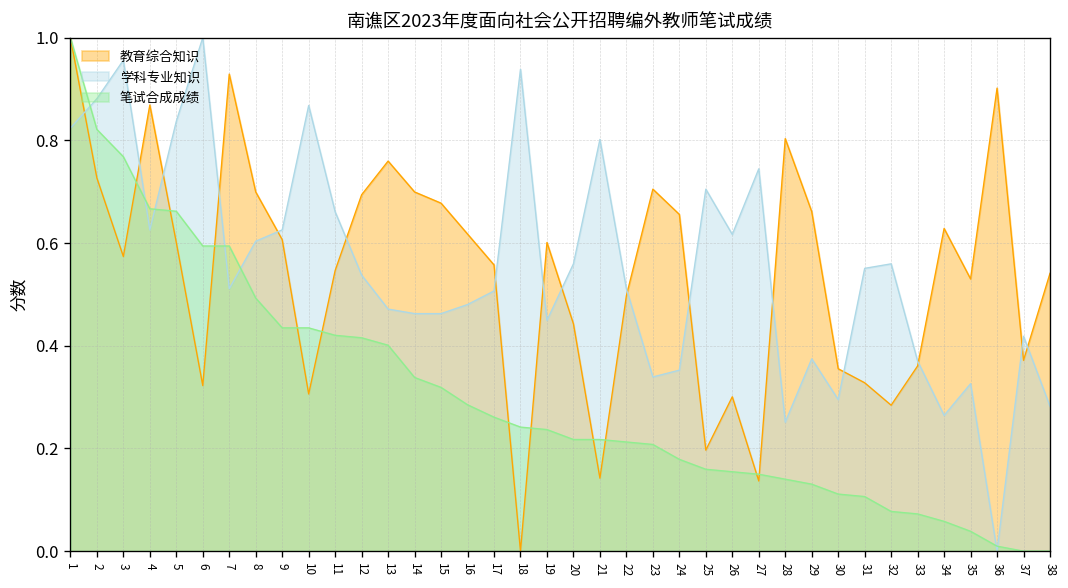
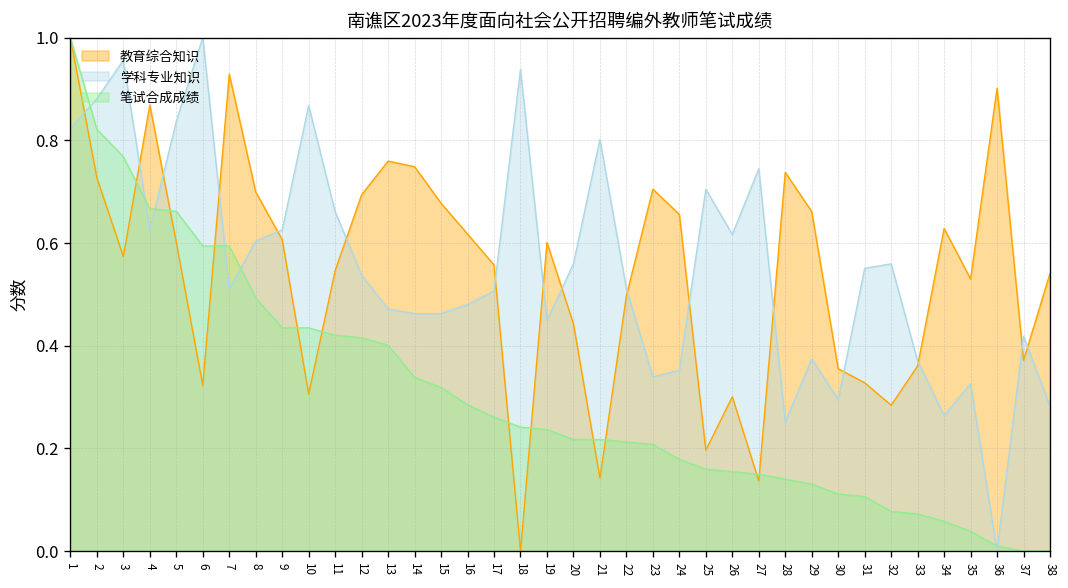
  {
    "教育综合知识": {
      "2": 0.73,
      "3": 0.57,
      "4": 0.87,
      "5": 0.60,
      "6": 0.32,
      "7": 0.93,
      "8": 0.70,
      "9": 0.61,
      "10": 0.31,
      "11": 0.55,
      "12": 0.69,
      "13": 0.76,
-     "14": 0.70,
+     "14": 0.75,
      "15": 0.68,
      "16": 0.62,
      "17": 0.56,
      "18": 0.00,
      "19": 0.60,
      "20": 0.44,
      "21": 0.14,
      "22": 0.50,
      "23": 0.70,
      "24": 0.66,
      "25": 0.20,
      "26": 0.30,
      "27": 0.14,
-     "28": 0.80,
+     "28": 0.74,
      "29": 0.66,
      "30": 0.36,
      "31": 0.33,
      "32": 0.28,
      "33": 0.36,
      "34": 0.63,
      "35": 0.53,
      "36": 0.90,
      "37": 0.37,
      "38": 0.54
    }
  }
